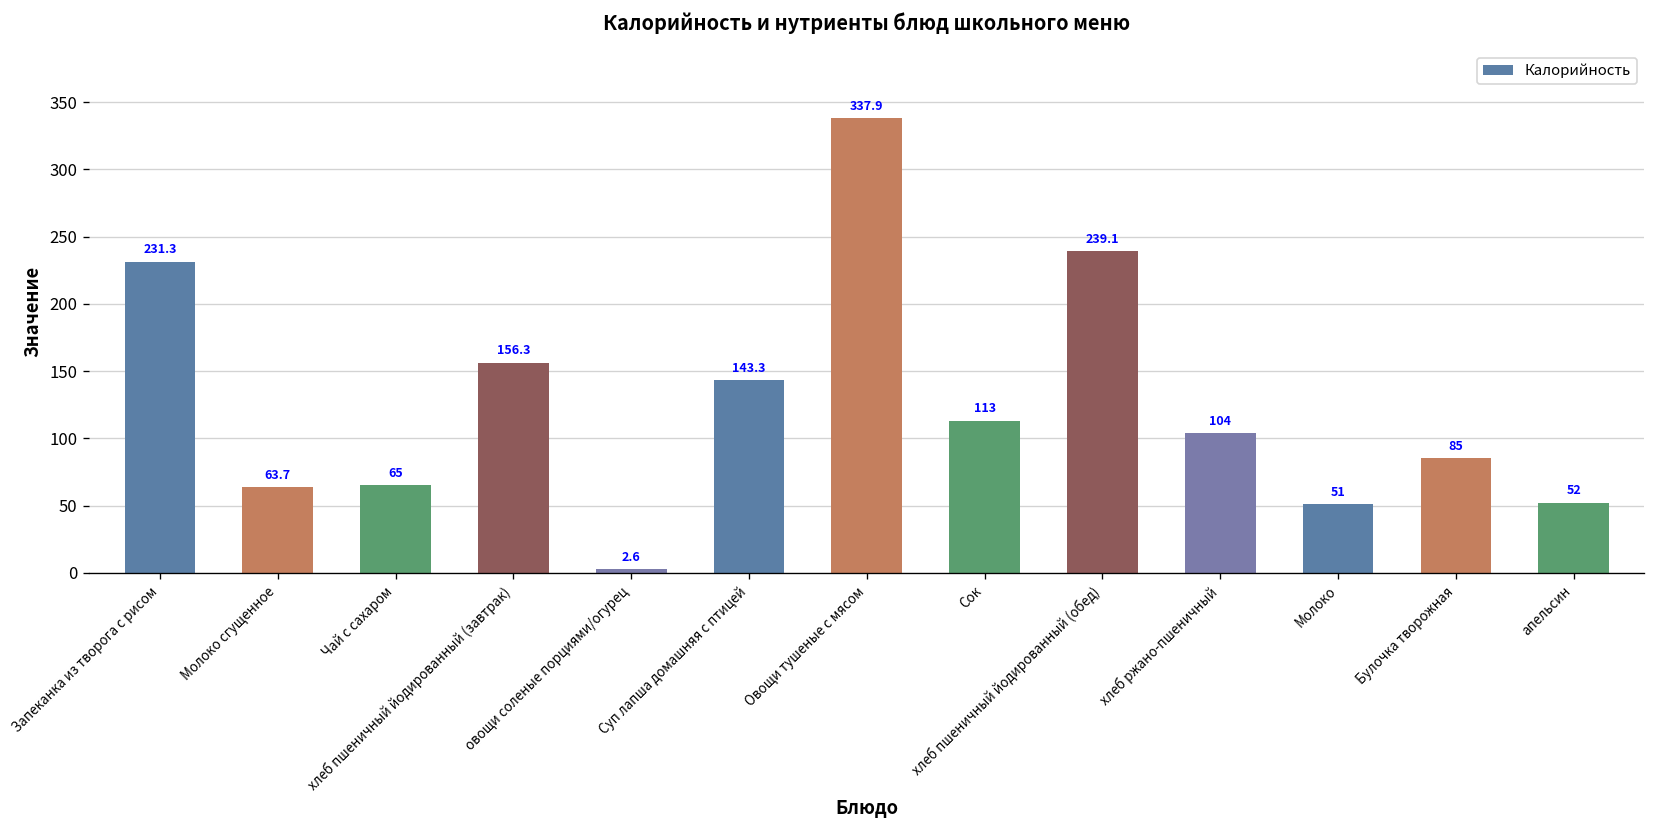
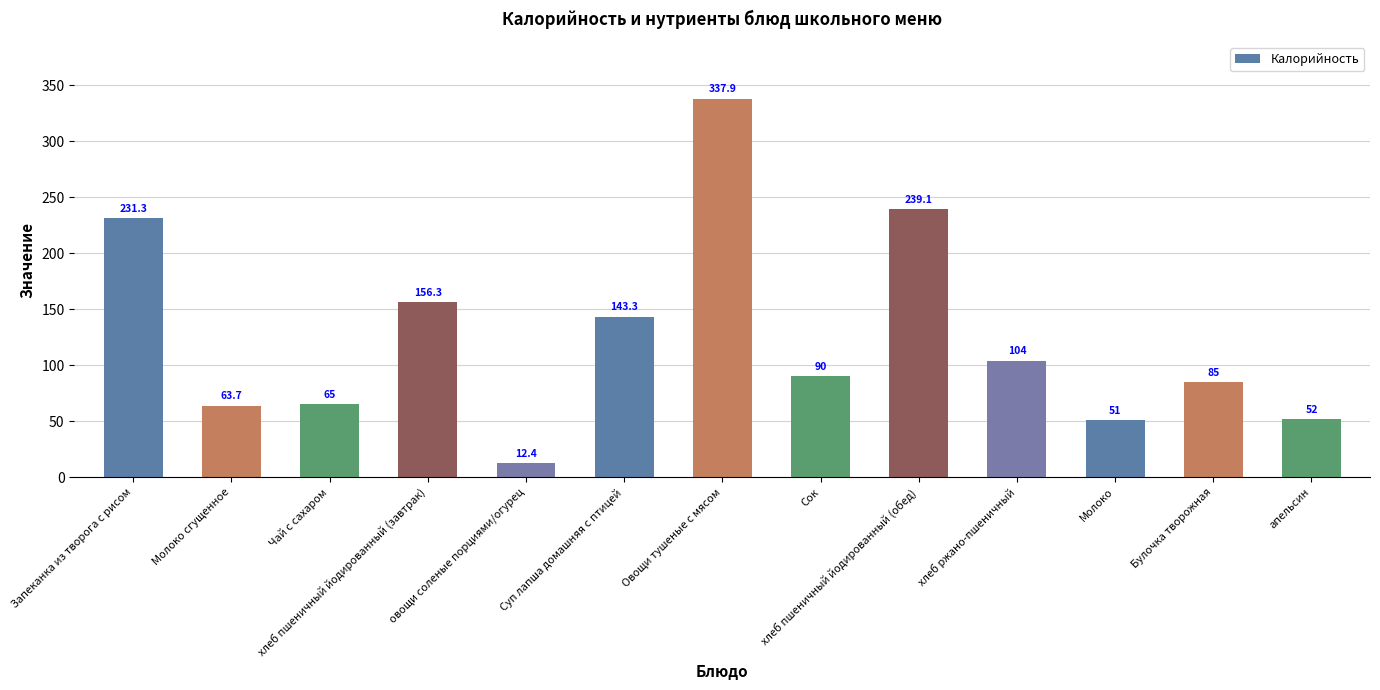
  {
    "Запеканка из творога с рисом": 231.3,
    "Молоко сгущенное": 63.7,
    "Чай с сахаром": 65,
    "хлеб пшеничный йодированный (завтрак)": 156.3,
-   "овощи соленые порциями/огурец": 2.6,
+   "овощи соленые порциями/огурец": 12.4,
    "Суп лапша домашняя с птицей": 143.3,
    "Овощи тушеные с мясом": 337.9,
-   "Сок": 113,
+   "Сок": 90,
    "хлеб пшеничный йодированный (обед)": 239.1,
    "хлеб ржано-пшеничный": 104,
    "Молоко": 51,
    "Булочка творожная": 85,
    "апельсин": 52
  }
